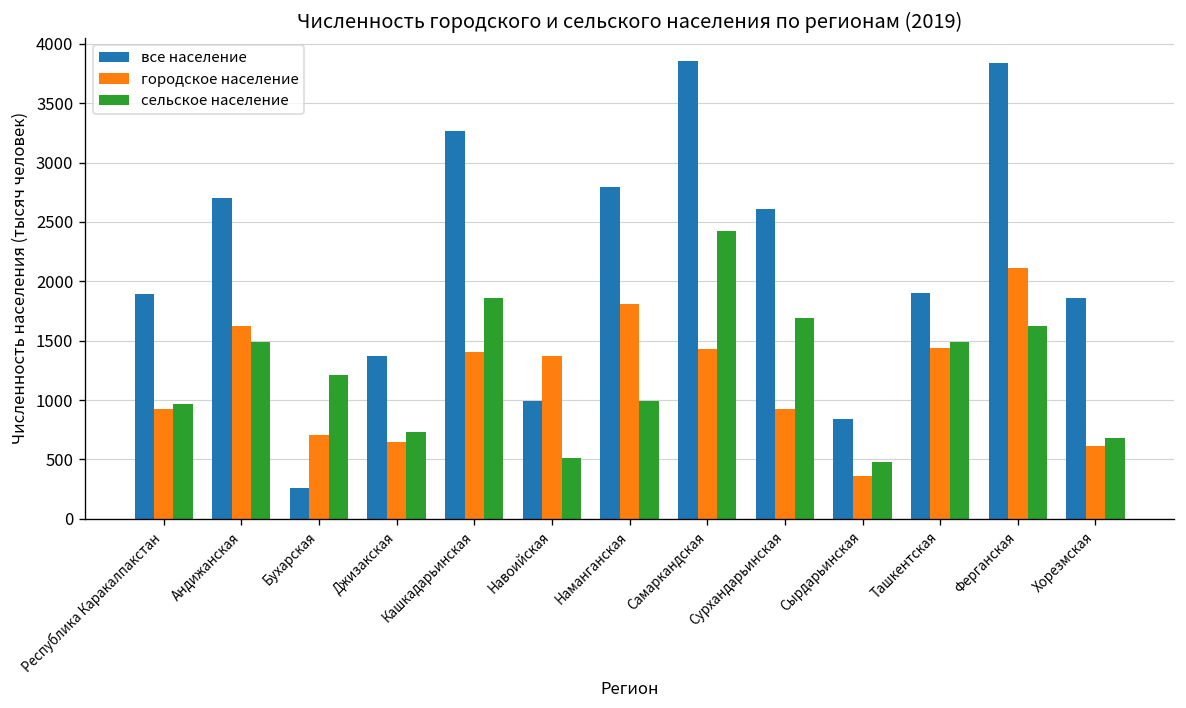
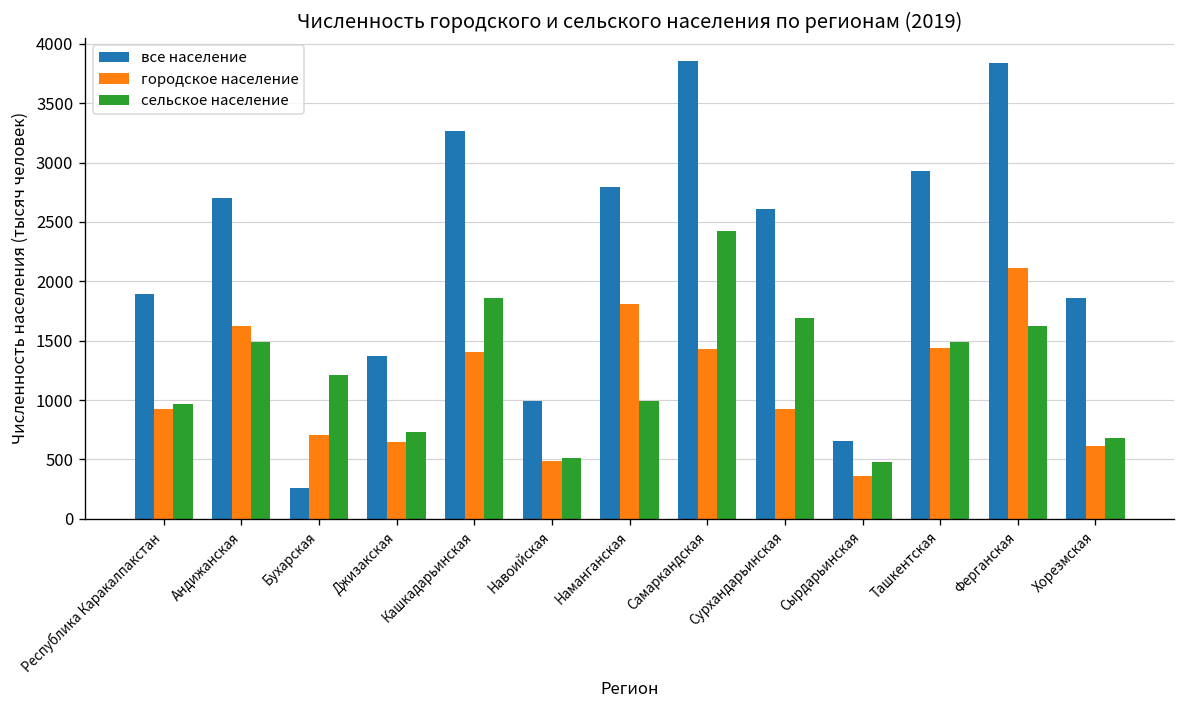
  {
    "все население": {
      "Республика Каракалпакстан": 1900,
      "Андижанская": 2700,
      "Бухарская": 300,
      "Джизакская": 1400,
      "Кашкадарьинская": 3300,
      "Навоийская": 1000,
      "Наманганская": 2800,
      "Самаркандская": 3900,
      "Сурхандарьинская": 2600,
-     "Сырдарьинская": 800,
-     "Ташкентская": 1900,
+     "Сырдарьинская": 700,
+     "Ташкентская": 2900,
      "Ферганская": 3800,
      "Хорезмская": 1900
    },
    "городское население": {
      "Республика Каракалпакстан": 900,
      "Андижанская": 1600,
      "Бухарская": 700,
      "Джизакская": 600,
      "Кашкадарьинская": 1400,
-     "Навоийская": 1400,
+     "Навоийская": 500,
      "Наманганская": 1800,
      "Самаркандская": 1400,
      "Сурхандарьинская": 900,
      "Сырдарьинская": 400,
      "Ташкентская": 1400,
      "Ферганская": 2100,
      "Хорезмская": 600
    },
    "сельское население": {
      "Республика Каракалпакстан": 1000,
      "Андижанская": 1500,
      "Бухарская": 1200,
      "Джизакская": 700,
      "Кашкадарьинская": 1900,
      "Навоийская": 500,
      "Наманганская": 1000,
      "Самаркандская": 2400,
      "Сурхандарьинская": 1700,
      "Сырдарьинская": 500,
      "Ташкентская": 1500,
      "Ферганская": 1600,
      "Хорезмская": 700
    }
  }
